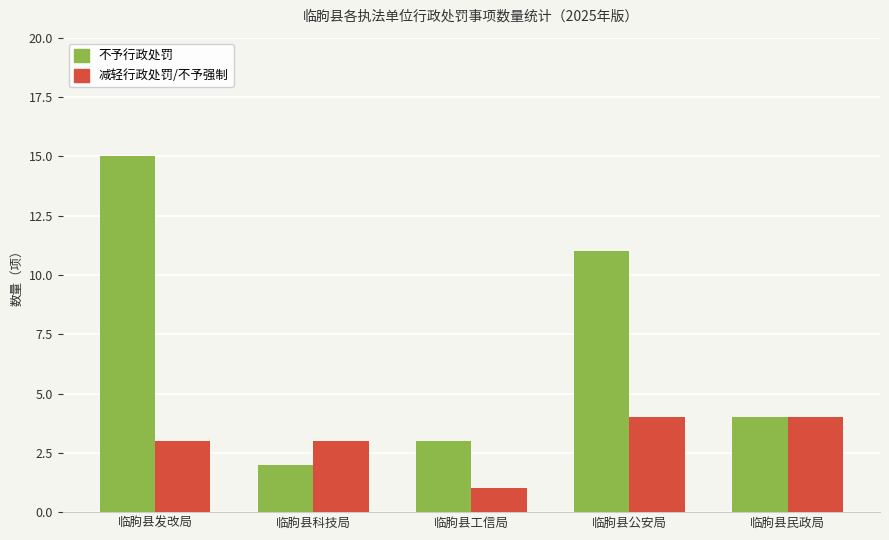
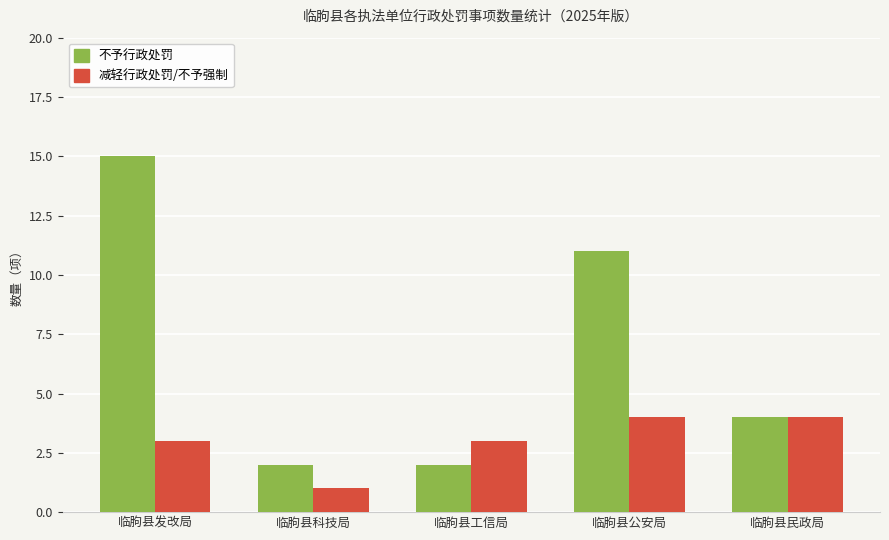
  {
    "不予行政处罚": {
      "临朐县发改局": 15,
      "临朐县科技局": 2,
-     "临朐县工信局": 3,
+     "临朐县工信局": 2,
      "临朐县公安局": 11,
      "临朐县民政局": 4
    },
    "减轻行政处罚/不予强制": {
      "临朐县发改局": 3,
-     "临朐县科技局": 3,
-     "临朐县工信局": 1,
+     "临朐县科技局": 1,
+     "临朐县工信局": 3,
      "临朐县公安局": 4,
      "临朐县民政局": 4
    }
  }
